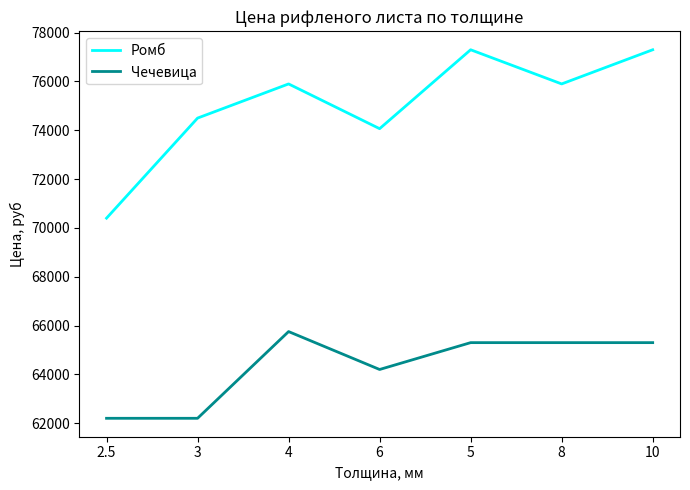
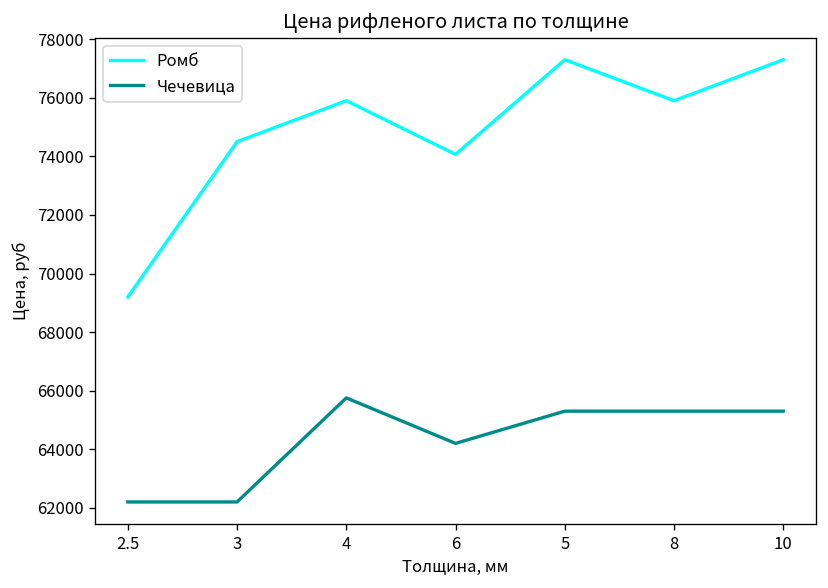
  {
    "Ромб": {
-     "2.5": 70400,
+     "2.5": 69200,
      "3": 74500,
      "4": 75900,
      "6": 74100,
      "5": 77300,
      "8": 75900,
      "10": 77300
    },
    "Чечевица": {
      "2.5": 62200,
      "3": 62200,
      "4": 65800,
      "6": 64200,
      "5": 65300,
      "8": 65300,
      "10": 65300
    }
  }
